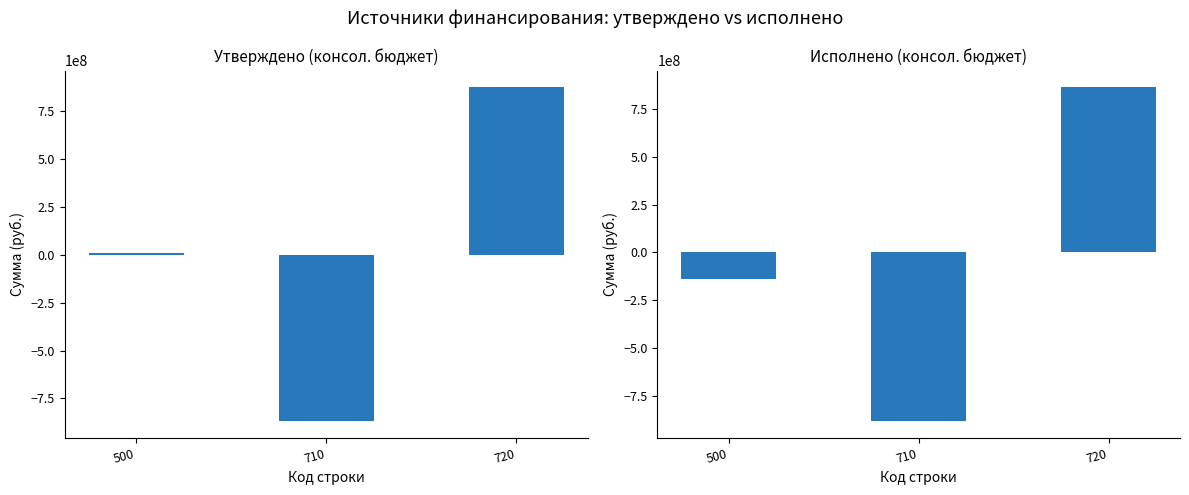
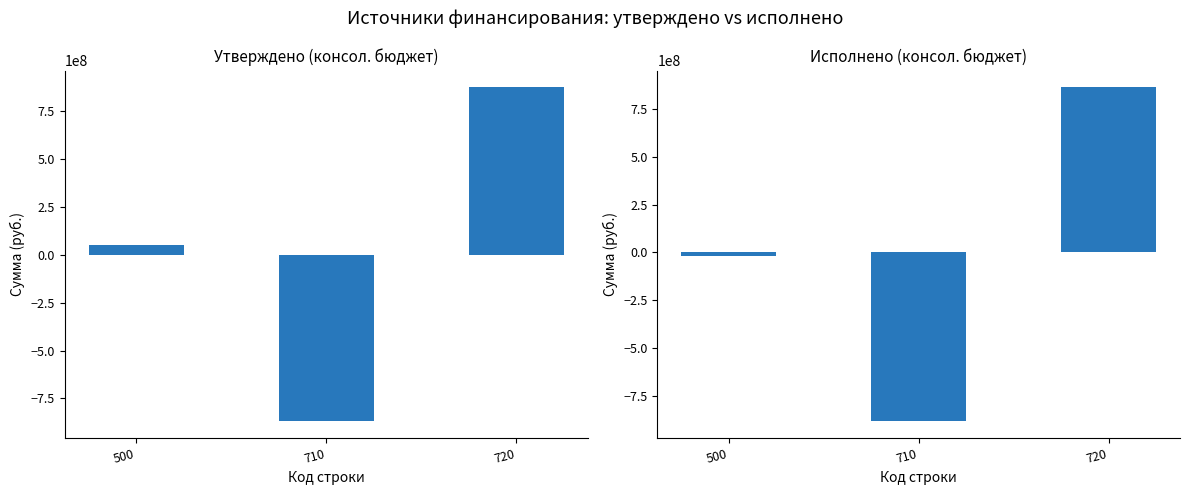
  {
    "Утверждено (консол. бюджет)": {
-     "500": 10000000,
+     "500": 50000000,
      "710": -870000000,
      "720": 880000000
    },
    "Исполнено (консол. бюджет)": {
-     "500": -140000000,
+     "500": -20000000,
      "710": -880000000,
      "720": 870000000
    }
  }
